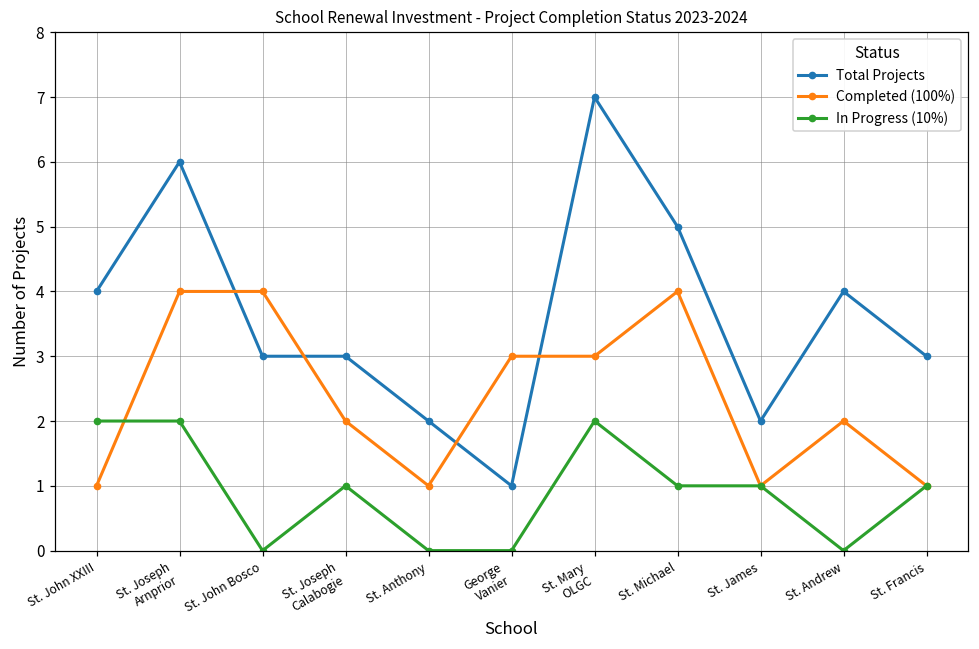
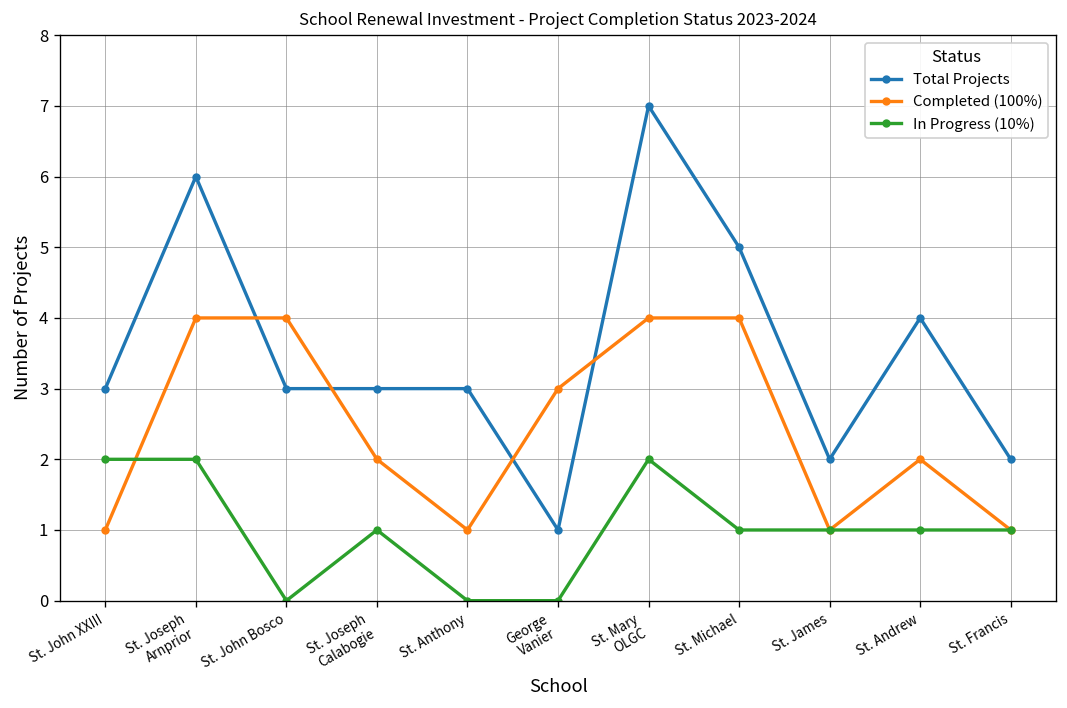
  {
    "Total Projects": {
-     "St. John XXIII": 4,
+     "St. John XXIII": 3,
      "St. Joseph Arnprior": 6,
      "St. John Bosco": 3,
      "St. Joseph Calabogie": 3,
-     "St. Anthony": 2,
+     "St. Anthony": 3,
      "George Vanier": 1,
      "St. Mary OLGC": 7,
      "St. Michael": 5,
      "St. James": 2,
      "St. Andrew": 4,
-     "St. Francis": 3
+     "St. Francis": 2
    },
    "Completed (100%)": {
      "St. John XXIII": 1,
      "St. Joseph Arnprior": 4,
      "St. John Bosco": 4,
      "St. Joseph Calabogie": 2,
      "St. Anthony": 1,
      "George Vanier": 3,
-     "St. Mary OLGC": 3,
+     "St. Mary OLGC": 4,
      "St. Michael": 4,
      "St. Andrew": 2
    },
    "In Progress (10%)": {
      "St. John XXIII": 2,
      "St. Joseph Arnprior": 2,
      "St. John Bosco": 0,
      "St. Joseph Calabogie": 1,
      "St. Anthony": 0,
      "George Vanier": 0,
      "St. Mary OLGC": 2,
      "St. Michael": 1,
-     "St. Andrew": 0
+     "St. Andrew": 1
    }
  }
